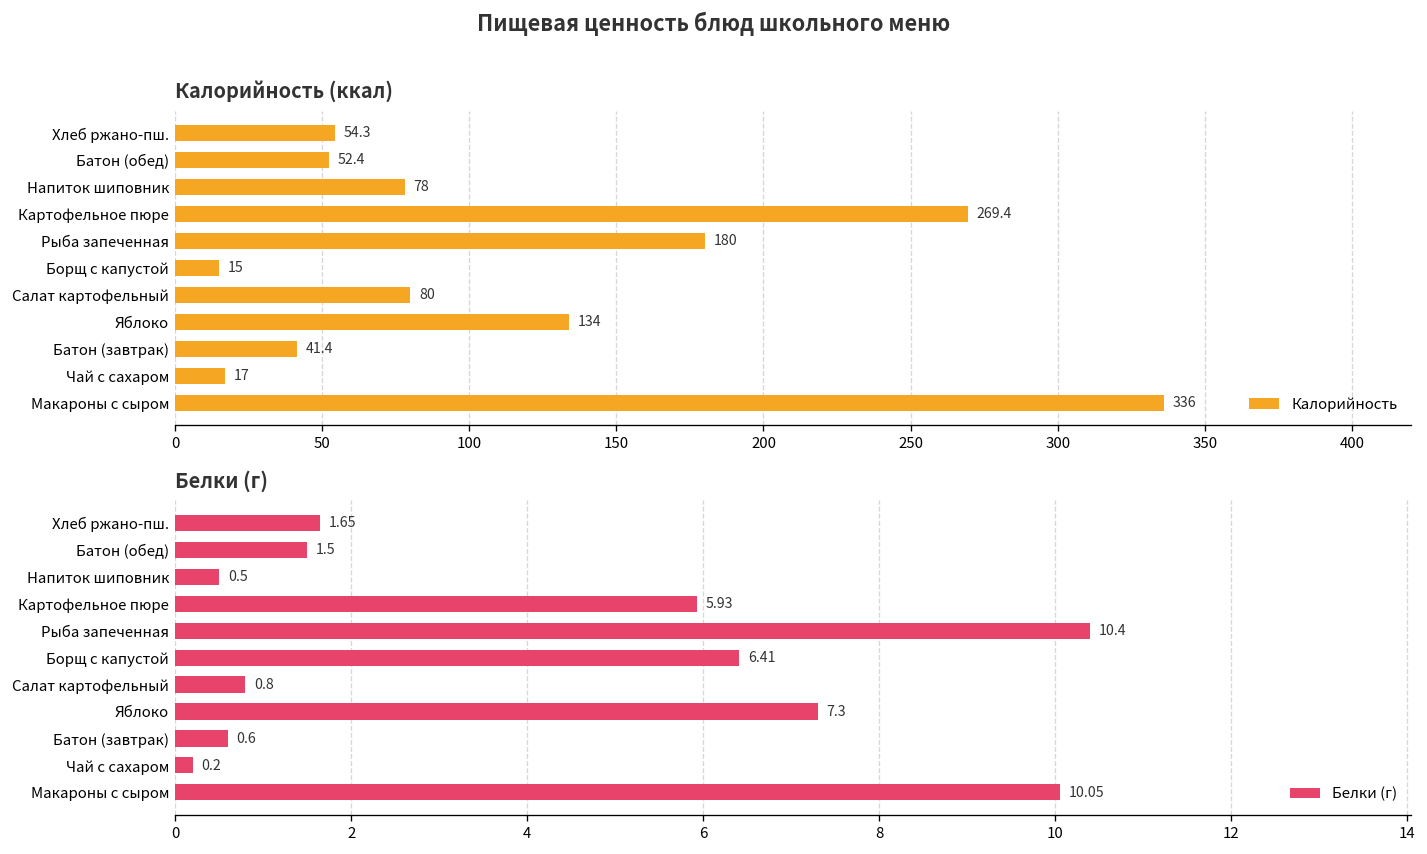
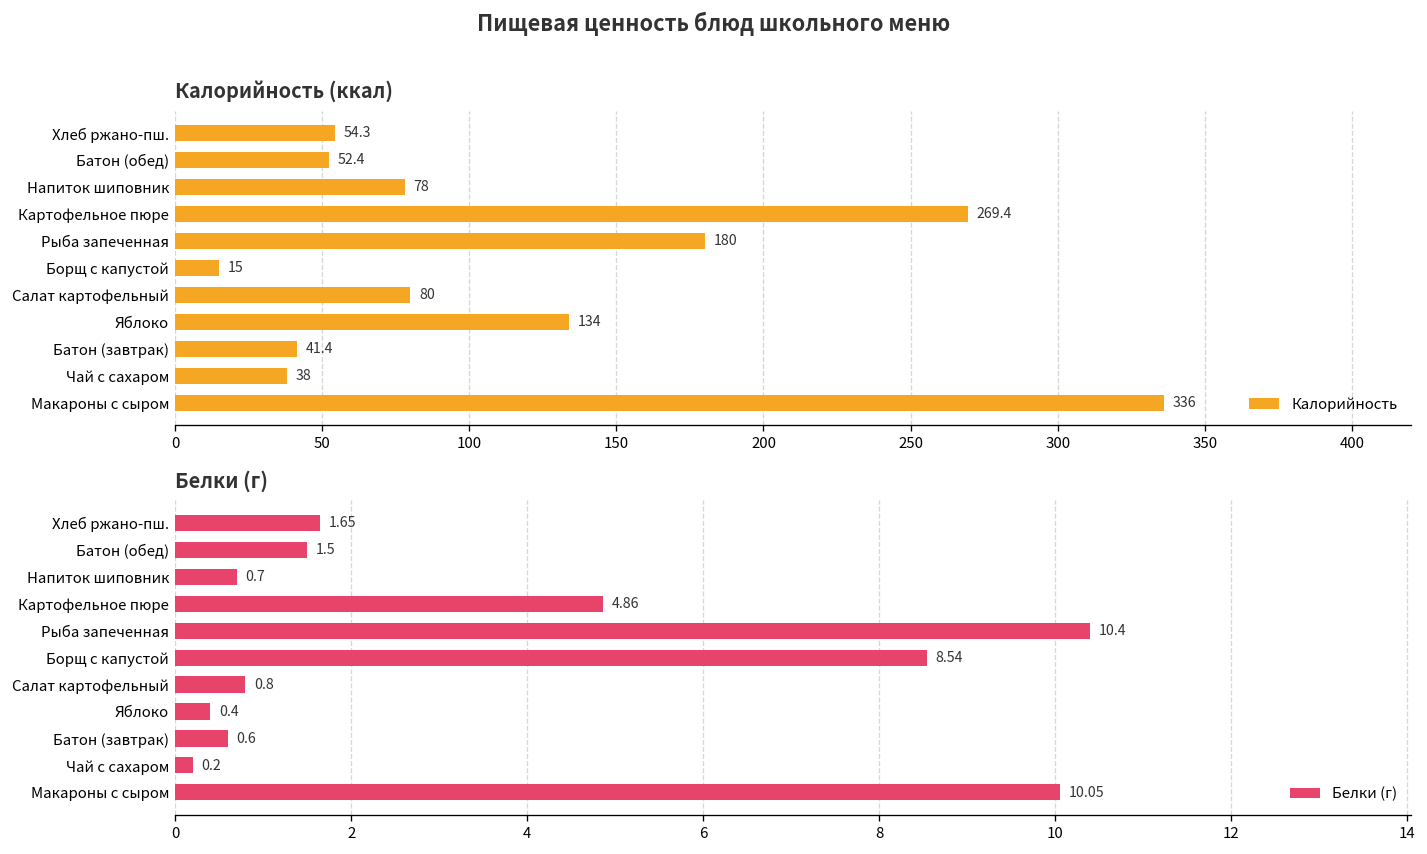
  {
    "Калорийность (ккал)": {
      "Хлеб ржано-пш.": 54.3,
      "Батон (обед)": 52.4,
      "Напиток шиповник": 78,
      "Картофельное пюре": 269.4,
      "Рыба запеченная": 180,
      "Борщ с капустой": 15,
      "Салат картофельный": 80,
      "Яблоко": 134,
      "Батон (завтрак)": 41.4,
-     "Чай с сахаром": 17,
+     "Чай с сахаром": 38,
      "Макароны с сыром": 336
    },
    "Белки (г)": {
      "Хлеб ржано-пш.": 1.65,
      "Батон (обед)": 1.5,
-     "Напиток шиповник": 0.5,
-     "Картофельное пюре": 5.93,
+     "Напиток шиповник": 0.7,
+     "Картофельное пюре": 4.86,
      "Рыба запеченная": 10.4,
-     "Борщ с капустой": 6.41,
+     "Борщ с капустой": 8.54,
      "Салат картофельный": 0.8,
-     "Яблоко": 7.3,
+     "Яблоко": 0.4,
      "Батон (завтрак)": 0.6,
      "Чай с сахаром": 0.2,
      "Макароны с сыром": 10.05
    }
  }
